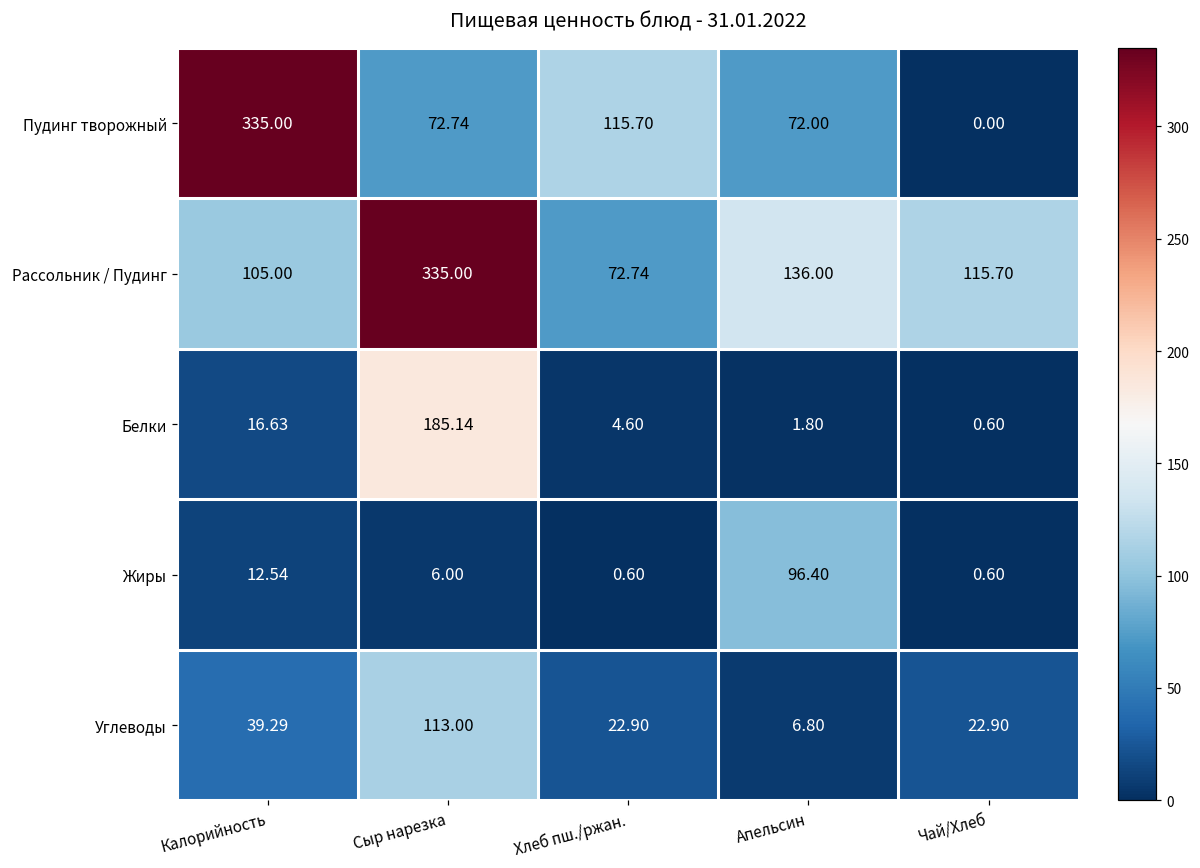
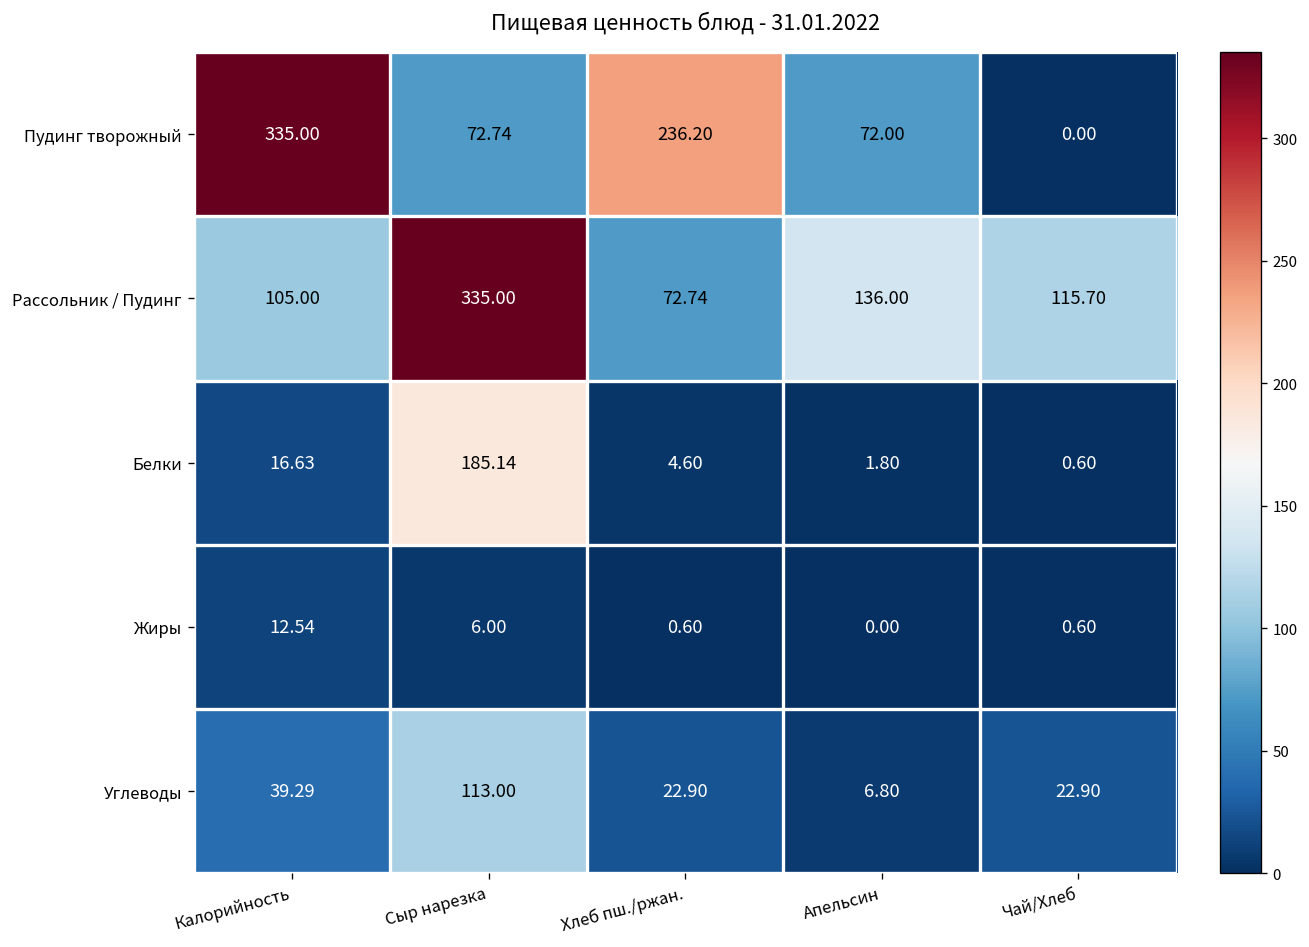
  {
    "Пудинг творожный": {
      "Калорийность": 335.00,
      "Сыр нарезка": 72.74,
-     "Хлеб пш./ржан.": 115.70,
+     "Хлеб пш./ржан.": 236.20,
      "Апельсин": 72.00,
      "Чай/Хлеб": 0.00
    },
    "Рассольник / Пудинг": {
      "Калорийность": 105.00,
      "Сыр нарезка": 335.00,
      "Хлеб пш./ржан.": 72.74,
      "Апельсин": 136.00,
      "Чай/Хлеб": 115.70
    },
    "Белки": {
      "Калорийность": 16.63,
      "Сыр нарезка": 185.14,
      "Хлеб пш./ржан.": 4.60,
      "Апельсин": 1.80,
      "Чай/Хлеб": 0.60
    },
    "Жиры": {
      "Калорийность": 12.54,
      "Сыр нарезка": 6.00,
      "Хлеб пш./ржан.": 0.60,
-     "Апельсин": 96.40,
+     "Апельсин": 0.00,
      "Чай/Хлеб": 0.60
    },
    "Углеводы": {
      "Калорийность": 39.29,
      "Сыр нарезка": 113.00,
      "Хлеб пш./ржан.": 22.90,
      "Апельсин": 6.80,
      "Чай/Хлеб": 22.90
    }
  }
